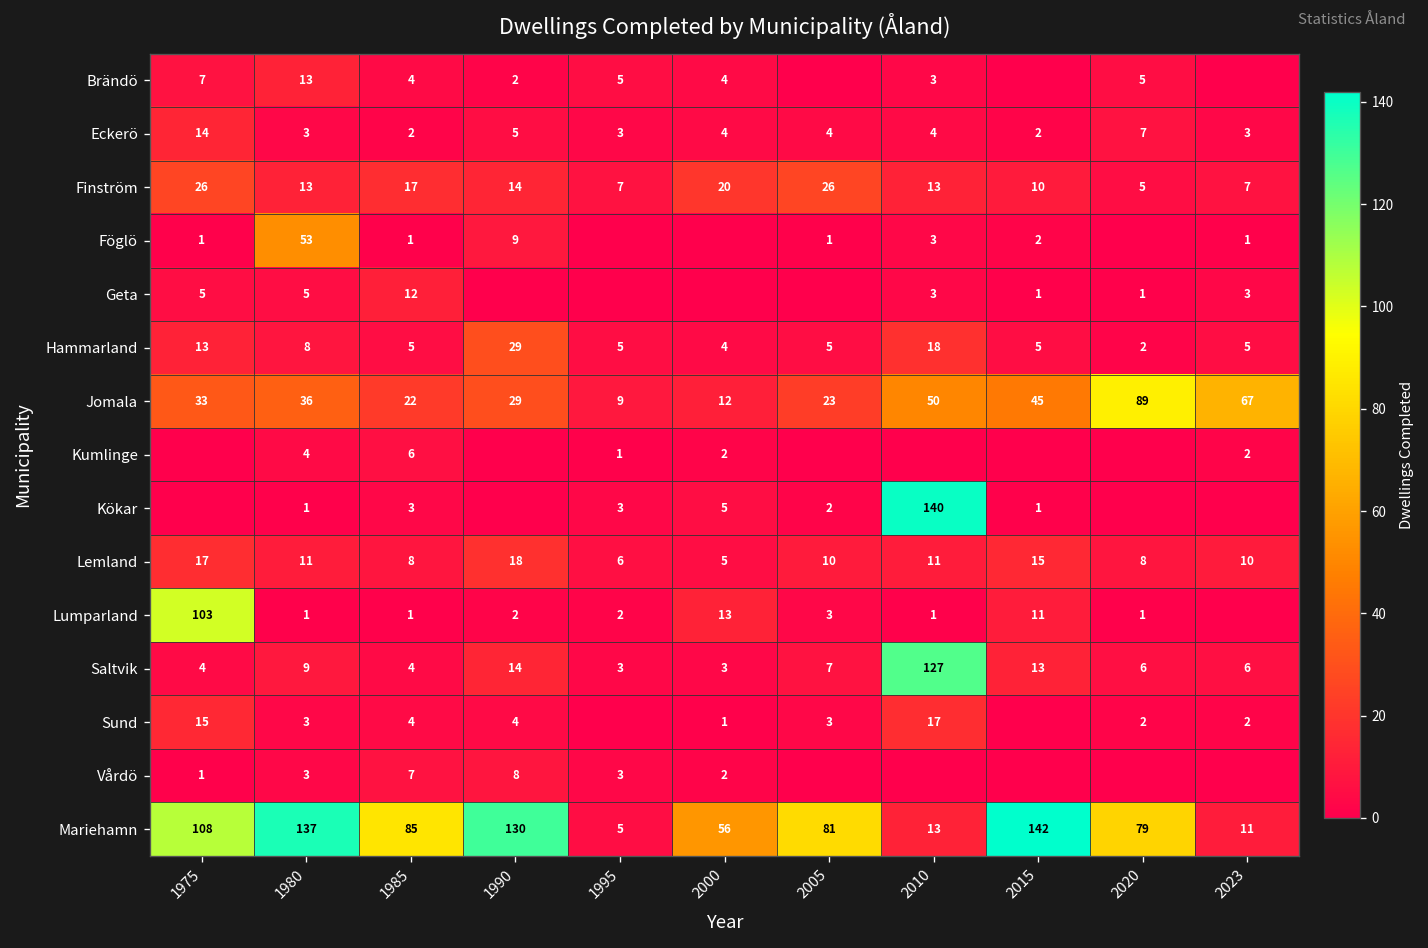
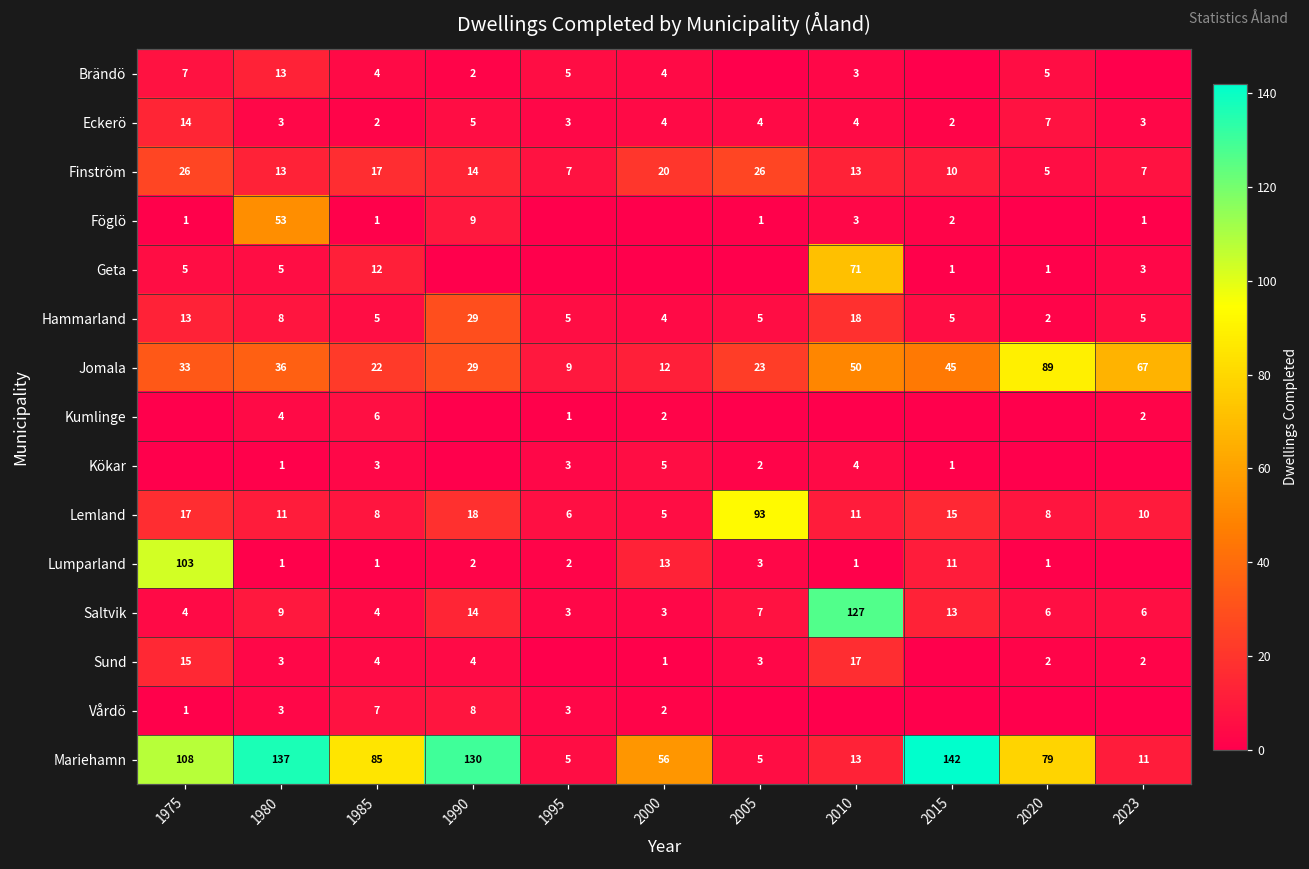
  {
    "Brändö": {
      "1975": 7,
      "1980": 13,
      "1985": 4,
      "1990": 2,
      "1995": 5,
      "2000": 4,
      "2010": 3,
      "2020": 5
    },
    "Eckerö": {
      "1975": 14,
      "1980": 3,
      "1985": 2,
      "1990": 5,
      "1995": 3,
      "2000": 4,
      "2005": 4,
      "2010": 4,
      "2015": 2,
      "2020": 7,
      "2023": 3
    },
    "Finström": {
      "1975": 26,
      "1980": 13,
      "1985": 17,
      "1990": 14,
      "1995": 7,
      "2000": 20,
      "2005": 26,
      "2010": 13,
      "2015": 10,
      "2020": 5,
      "2023": 7
    },
    "Föglö": {
      "1975": 1,
      "1980": 53,
      "1985": 1,
      "1990": 9,
      "2005": 1,
      "2010": 3,
      "2015": 2,
      "2023": 1
    },
    "Geta": {
      "1975": 5,
      "1980": 5,
      "1985": 12,
-     "2010": 3,
+     "2010": 71,
      "2015": 1,
      "2020": 1,
      "2023": 3
    },
    "Hammarland": {
      "1975": 13,
      "1980": 8,
      "1985": 5,
      "1990": 29,
      "1995": 5,
      "2000": 4,
      "2005": 5,
      "2010": 18,
      "2015": 5,
      "2020": 2,
      "2023": 5
    },
    "Jomala": {
      "1975": 33,
      "1980": 36,
      "1985": 22,
      "1990": 29,
      "1995": 9,
      "2000": 12,
      "2005": 23,
      "2010": 50,
      "2015": 45,
      "2020": 89,
      "2023": 67
    },
    "Kumlinge": {
      "1980": 4,
      "1985": 6,
      "1995": 1,
      "2000": 2,
      "2023": 2
    },
    "Kökar": {
      "1980": 1,
      "1985": 3,
      "1995": 3,
      "2000": 5,
      "2005": 2,
-     "2010": 140,
+     "2010": 4,
      "2015": 1
    },
    "Lemland": {
      "1975": 17,
      "1980": 11,
      "1985": 8,
      "1990": 18,
      "1995": 6,
      "2000": 5,
-     "2005": 10,
+     "2005": 93,
      "2010": 11,
      "2015": 15,
      "2020": 8,
      "2023": 10
    },
    "Lumparland": {
      "1975": 103,
      "1980": 1,
      "1985": 1,
      "1990": 2,
      "1995": 2,
      "2000": 13,
      "2005": 3,
      "2010": 1,
      "2015": 11,
      "2020": 1
    },
    "Saltvik": {
      "1975": 4,
      "1980": 9,
      "1985": 4,
      "1990": 14,
      "1995": 3,
      "2000": 3,
      "2005": 7,
      "2010": 127,
      "2015": 13,
      "2020": 6,
      "2023": 6
    },
    "Sund": {
      "1975": 15,
      "1980": 3,
      "1985": 4,
      "1990": 4,
      "2000": 1,
      "2005": 3,
      "2010": 17,
      "2020": 2,
      "2023": 2
    },
    "Vårdö": {
      "1975": 1,
      "1980": 3,
      "1985": 7,
      "1990": 8,
      "1995": 3,
      "2000": 2
    },
    "Mariehamn": {
      "1975": 108,
      "1980": 137,
      "1985": 85,
      "1990": 130,
      "1995": 5,
      "2000": 56,
-     "2005": 81,
+     "2005": 5,
      "2010": 13,
      "2015": 142,
      "2020": 79,
      "2023": 11
    }
  }
